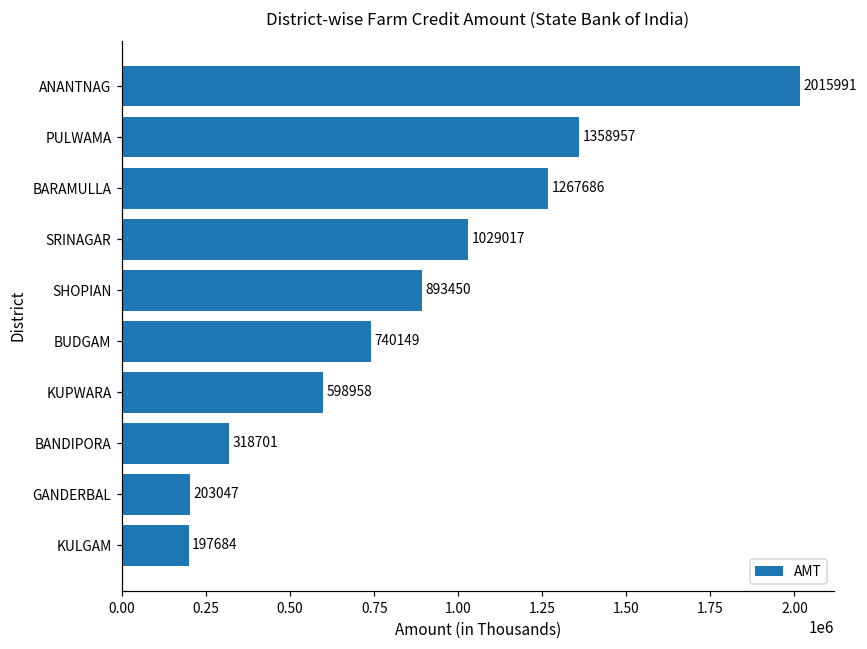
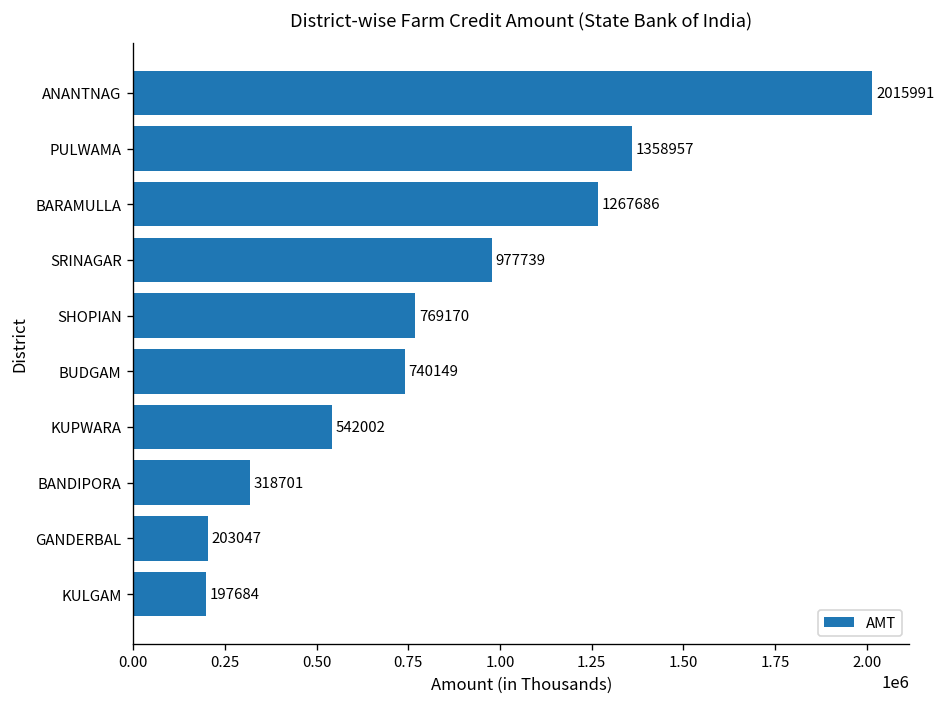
  {
    "ANANTNAG": 2015991,
    "PULWAMA": 1358957,
    "BARAMULLA": 1267686,
-   "SRINAGAR": 1029017,
-   "SHOPIAN": 893450,
+   "SRINAGAR": 977739,
+   "SHOPIAN": 769170,
    "BUDGAM": 740149,
-   "KUPWARA": 598958,
+   "KUPWARA": 542002,
    "BANDIPORA": 318701,
    "GANDERBAL": 203047,
    "KULGAM": 197684
  }
